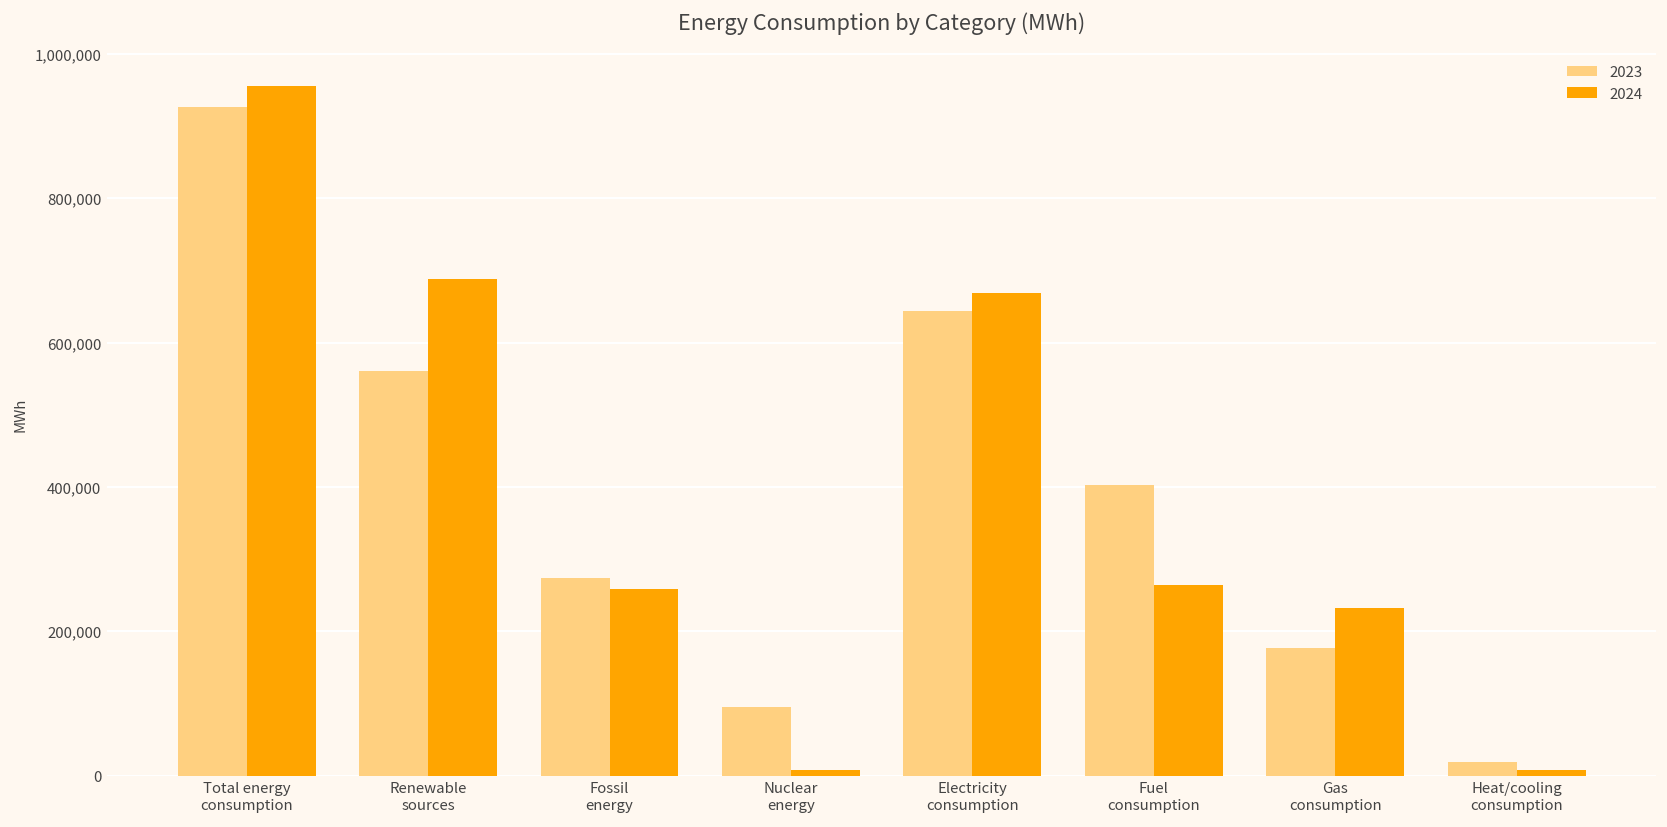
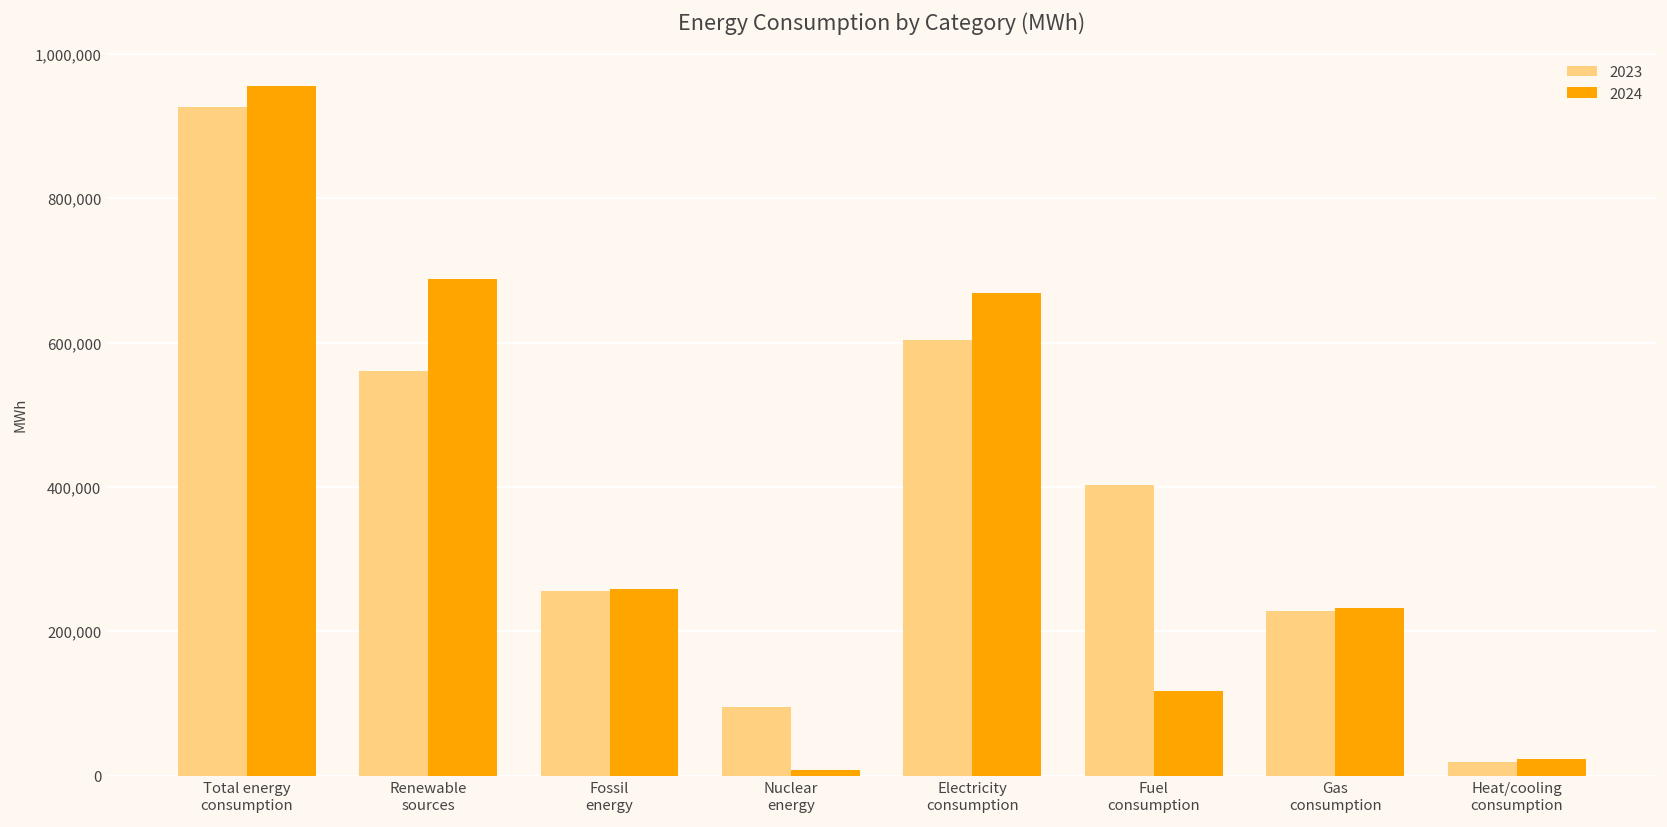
  {
    "2023": {
      "Total energy consumption": "930,000",
      "Renewable sources": "560,000",
-     "Fossil energy": "270,000",
+     "Fossil energy": "260,000",
      "Nuclear energy": "90,000",
-     "Electricity consumption": "640,000",
+     "Electricity consumption": "600,000",
      "Fuel consumption": "400,000",
-     "Gas consumption": "180,000",
+     "Gas consumption": "230,000",
      "Heat/cooling consumption": "20,000"
    },
    "2024": {
      "Total energy consumption": "960,000",
      "Renewable sources": "690,000",
      "Fossil energy": "260,000",
      "Nuclear energy": "10,000",
      "Electricity consumption": "670,000",
-     "Fuel consumption": "260,000",
+     "Fuel consumption": "120,000",
      "Gas consumption": "230,000",
-     "Heat/cooling consumption": "10,000"
+     "Heat/cooling consumption": "20,000"
    }
  }
